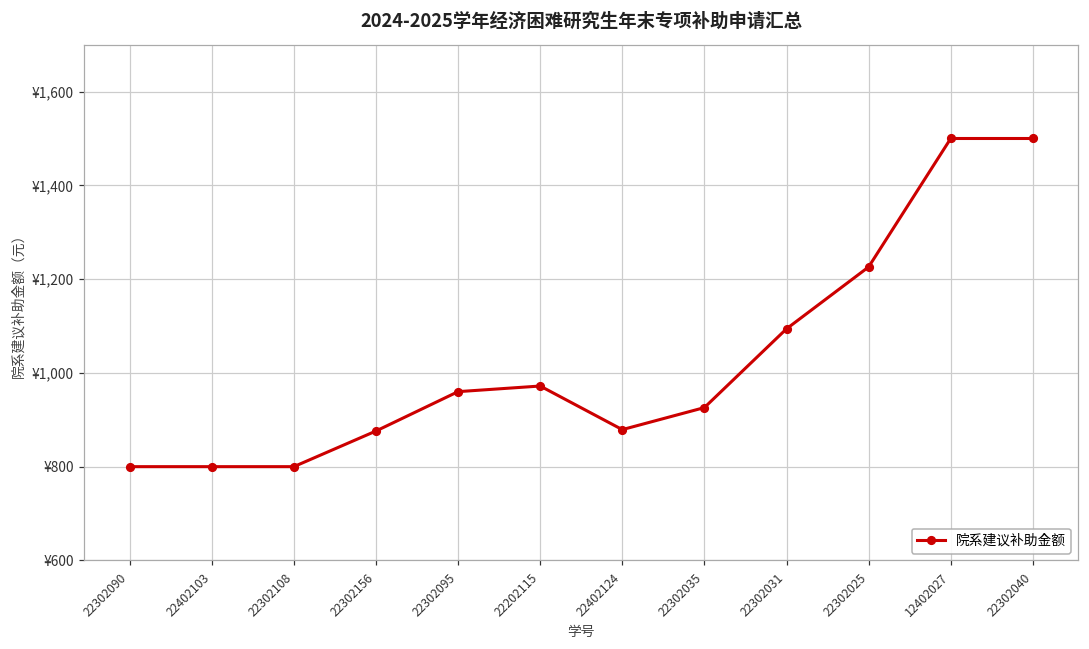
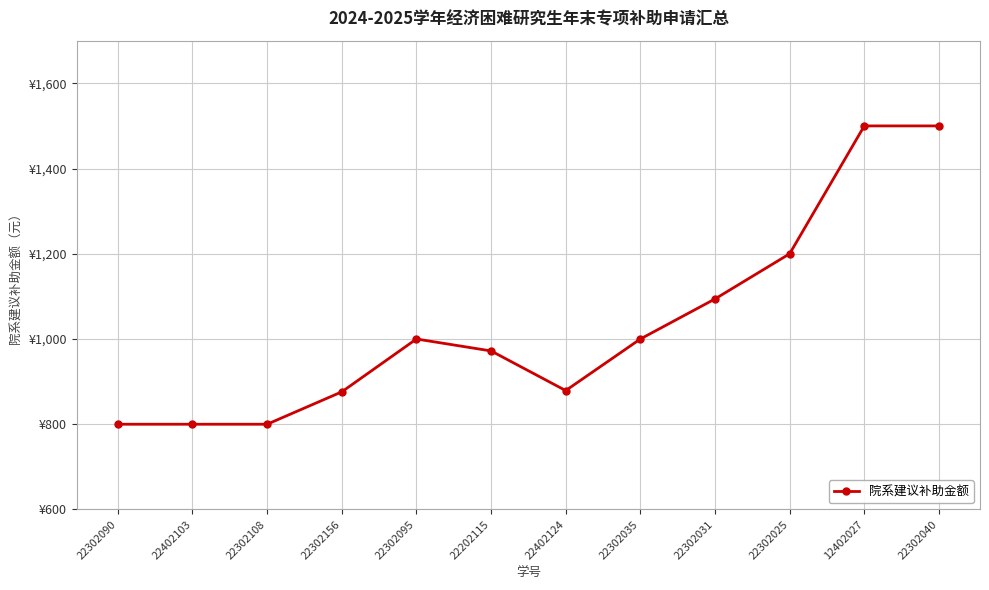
  {
    "22302090": "¥800",
    "22402103": "¥800",
    "22302108": "¥800",
    "22302156": "¥880",
-   "22302095": "¥960",
+   "22302095": "¥1,000",
    "22202115": "¥970",
    "22402124": "¥880",
-   "22302035": "¥930",
+   "22302035": "¥1,000",
    "22302031": "¥1,090",
-   "22302025": "¥1,230",
+   "22302025": "¥1,200",
    "12402027": "¥1,500",
    "22302040": "¥1,500"
  }
